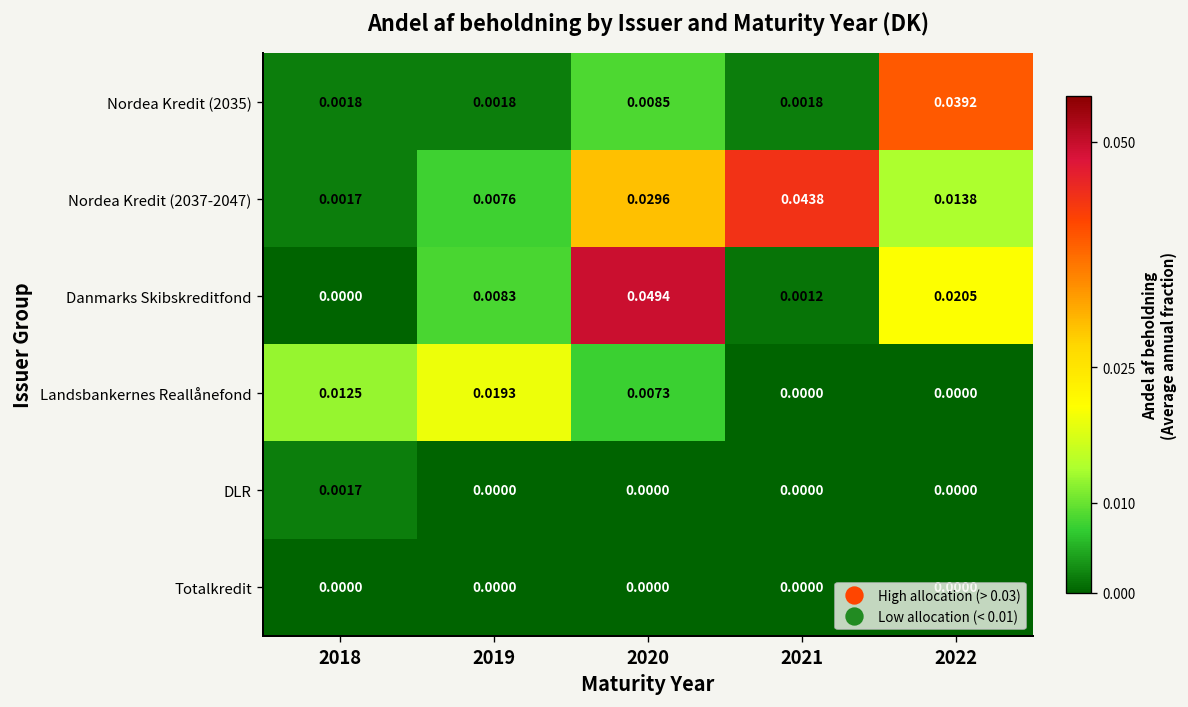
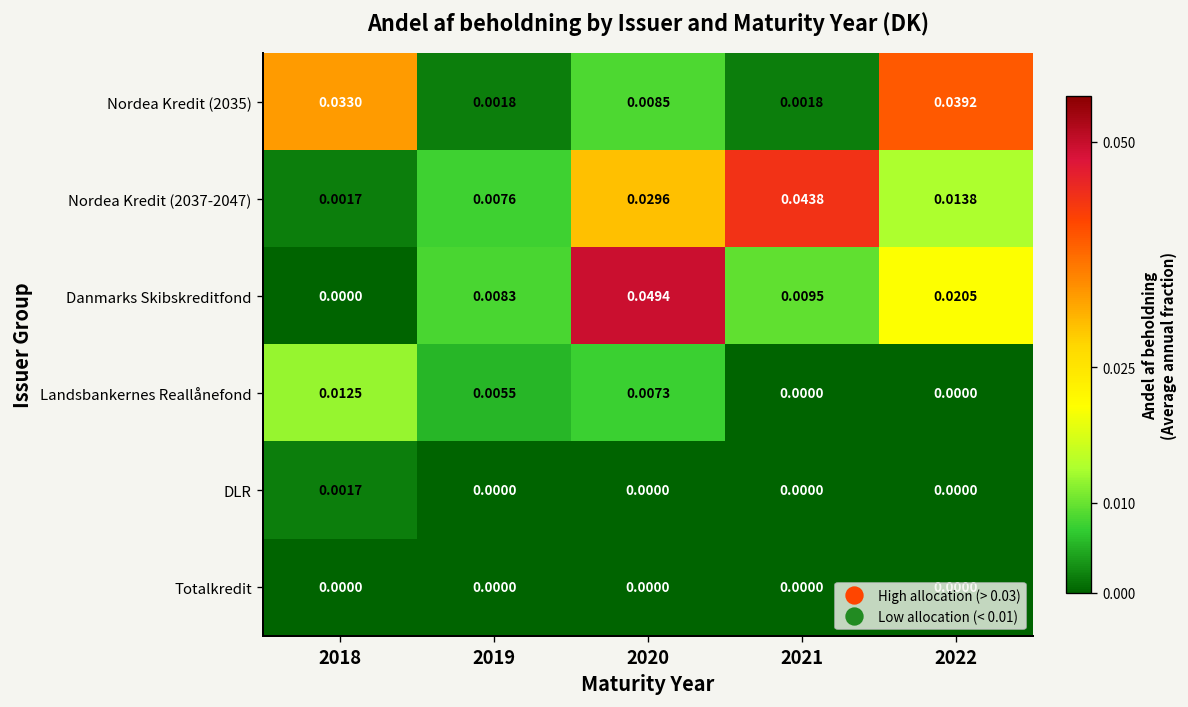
  {
    "Nordea Kredit (2035)": {
-     "2018": 0.0018,
+     "2018": 0.0330,
      "2019": 0.0018,
      "2020": 0.0085,
      "2021": 0.0018,
      "2022": 0.0392
    },
    "Nordea Kredit (2037-2047)": {
      "2018": 0.0017,
      "2019": 0.0076,
      "2020": 0.0296,
      "2021": 0.0438,
      "2022": 0.0138
    },
    "Danmarks Skibskreditfond": {
      "2018": 0.0000,
      "2019": 0.0083,
      "2020": 0.0494,
-     "2021": 0.0012,
+     "2021": 0.0095,
      "2022": 0.0205
    },
    "Landsbankernes Reallånefond": {
      "2018": 0.0125,
-     "2019": 0.0193,
+     "2019": 0.0055,
      "2020": 0.0073,
      "2021": 0.0000,
      "2022": 0.0000
    },
    "DLR": {
      "2018": 0.0017,
      "2019": 0.0000,
      "2020": 0.0000,
      "2021": 0.0000,
      "2022": 0.0000
    },
    "Totalkredit": {
      "2018": 0.0000,
      "2019": 0.0000,
      "2020": 0.0000,
      "2021": 0.0000
    }
  }
